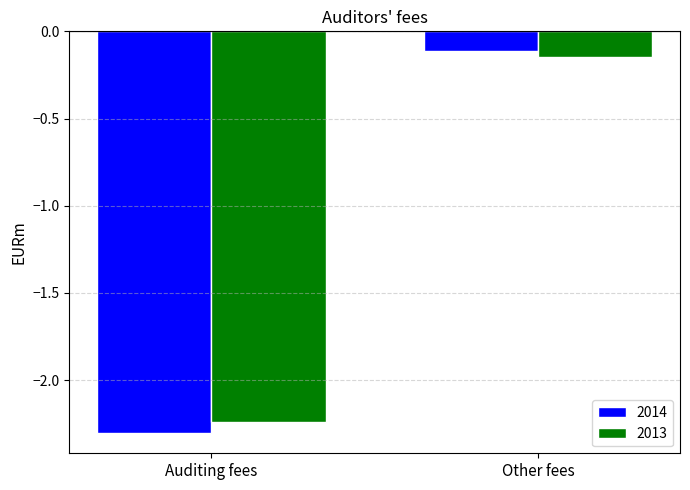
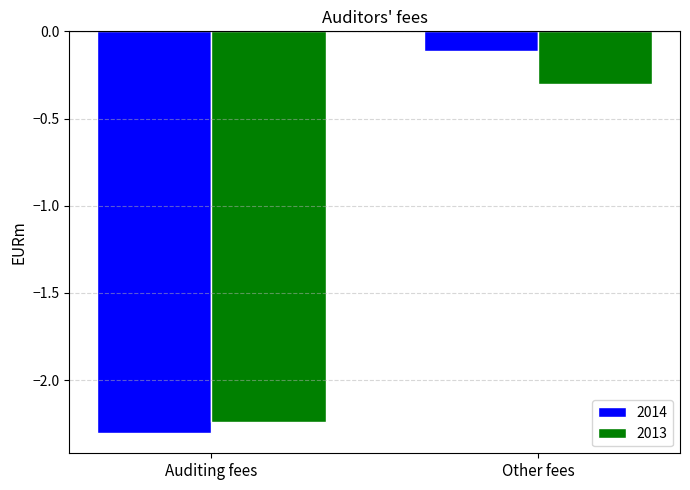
  {
    "2014": {
      "Auditing fees": -2.30,
      "Other fees": -0.11
    },
    "2013": {
      "Auditing fees": -2.24,
-     "Other fees": -0.15
+     "Other fees": -0.30
    }
  }
